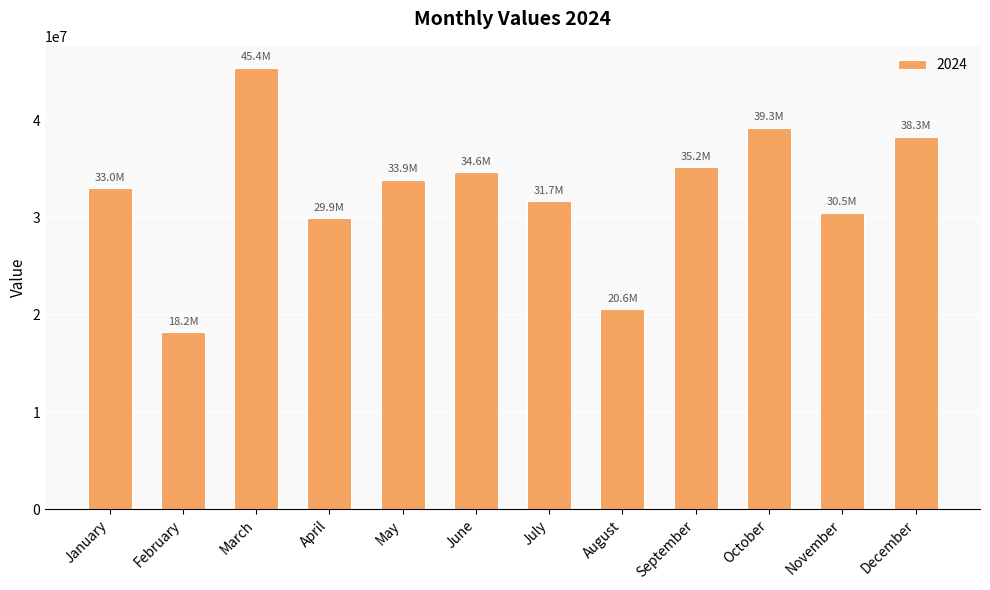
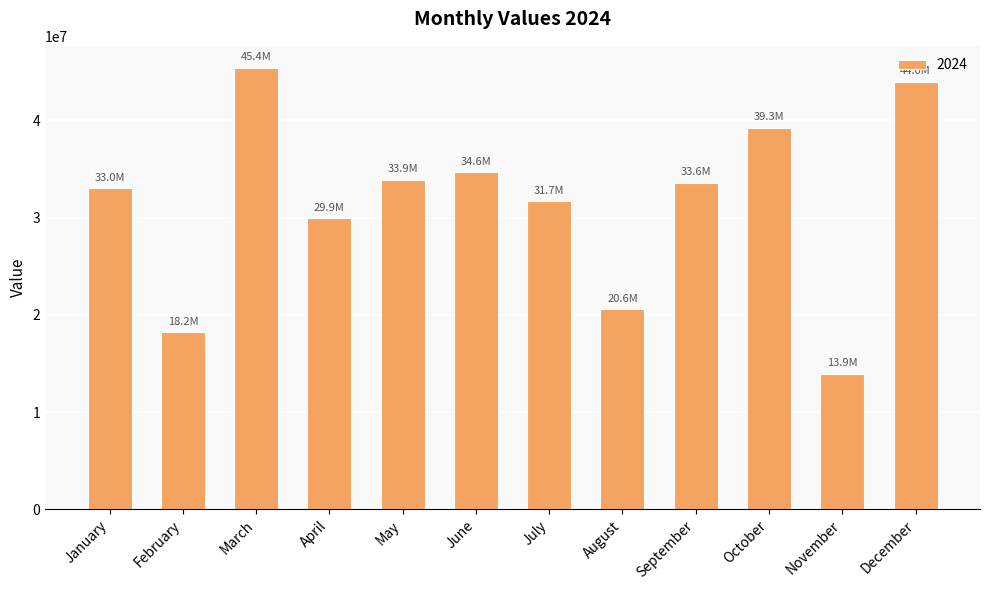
  {
    "January": "33.0M",
    "February": "18.2M",
    "March": "45.4M",
    "April": "29.9M",
    "May": "33.9M",
    "June": "34.6M",
    "July": "31.7M",
    "August": "20.6M",
-   "September": "35.2M",
+   "September": "33.6M",
    "October": "39.3M",
-   "November": "30.5M",
-   "December": "38.3M"
+   "November": "13.9M",
+   "December": "44.0M"
  }
